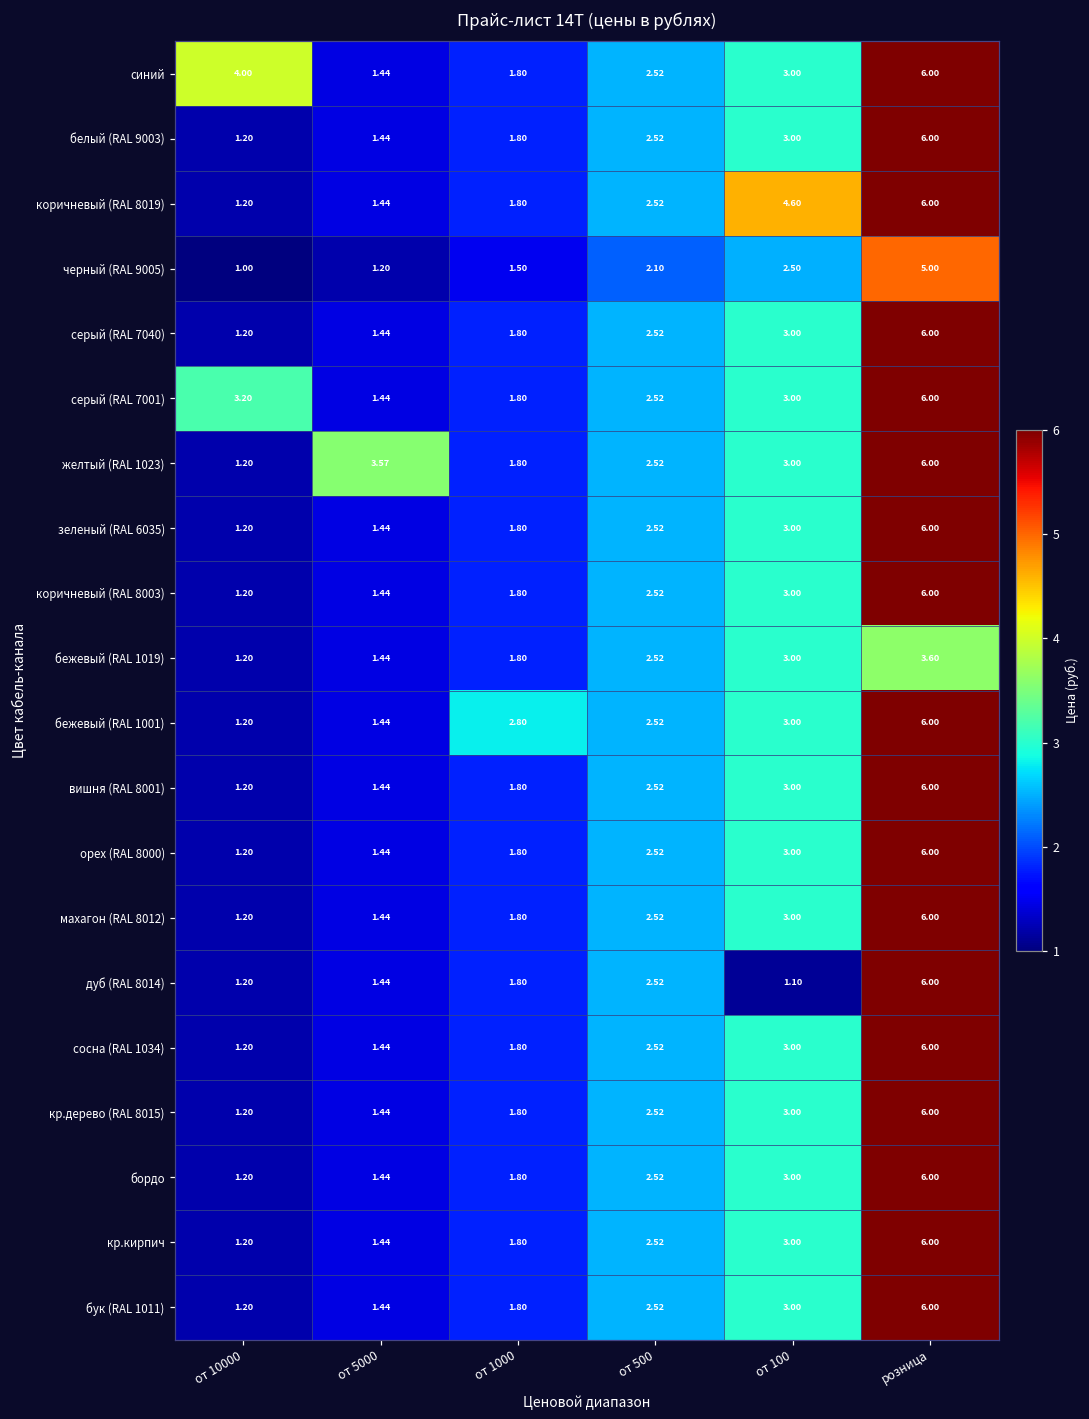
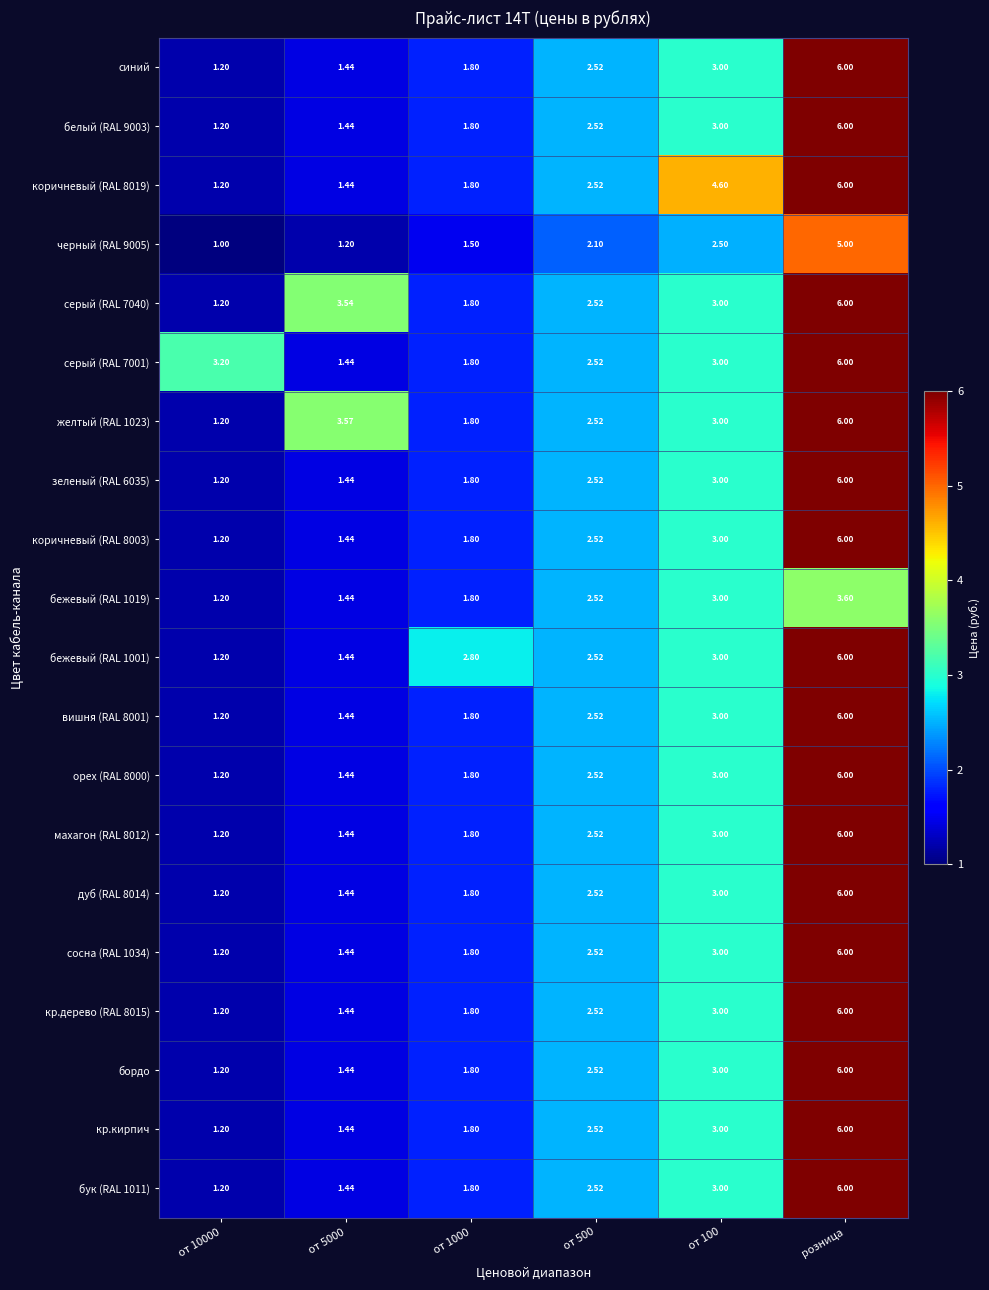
  {
    "синий": {
-     "от 10000": 4.00,
+     "от 10000": 1.20,
      "от 5000": 1.44,
      "от 1000": 1.80,
      "от 500": 2.52,
      "от 100": 3.00,
      "розница": 6.00
    },
    "белый (RAL 9003)": {
      "от 10000": 1.20,
      "от 5000": 1.44,
      "от 1000": 1.80,
      "от 500": 2.52,
      "от 100": 3.00,
      "розница": 6.00
    },
    "коричневый (RAL 8019)": {
      "от 10000": 1.20,
      "от 5000": 1.44,
      "от 1000": 1.80,
      "от 500": 2.52,
      "от 100": 4.60,
      "розница": 6.00
    },
    "черный (RAL 9005)": {
      "от 10000": 1.00,
      "от 5000": 1.20,
      "от 1000": 1.50,
      "от 500": 2.10,
      "от 100": 2.50,
      "розница": 5.00
    },
    "серый (RAL 7040)": {
      "от 10000": 1.20,
-     "от 5000": 1.44,
+     "от 5000": 3.54,
      "от 1000": 1.80,
      "от 500": 2.52,
      "от 100": 3.00,
      "розница": 6.00
    },
    "серый (RAL 7001)": {
      "от 10000": 3.20,
      "от 5000": 1.44,
      "от 1000": 1.80,
      "от 500": 2.52,
      "от 100": 3.00,
      "розница": 6.00
    },
    "желтый (RAL 1023)": {
      "от 10000": 1.20,
      "от 5000": 3.57,
      "от 1000": 1.80,
      "от 500": 2.52,
      "от 100": 3.00,
      "розница": 6.00
    },
    "зеленый (RAL 6035)": {
      "от 10000": 1.20,
      "от 5000": 1.44,
      "от 1000": 1.80,
      "от 500": 2.52,
      "от 100": 3.00,
      "розница": 6.00
    },
    "коричневый (RAL 8003)": {
      "от 10000": 1.20,
      "от 5000": 1.44,
      "от 1000": 1.80,
      "от 500": 2.52,
      "от 100": 3.00,
      "розница": 6.00
    },
    "бежевый (RAL 1019)": {
      "от 10000": 1.20,
      "от 5000": 1.44,
      "от 1000": 1.80,
      "от 500": 2.52,
      "от 100": 3.00,
      "розница": 3.60
    },
    "бежевый (RAL 1001)": {
      "от 10000": 1.20,
      "от 5000": 1.44,
      "от 1000": 2.80,
      "от 500": 2.52,
      "от 100": 3.00,
      "розница": 6.00
    },
    "вишня (RAL 8001)": {
      "от 10000": 1.20,
      "от 5000": 1.44,
      "от 1000": 1.80,
      "от 500": 2.52,
      "от 100": 3.00,
      "розница": 6.00
    },
    "орех (RAL 8000)": {
      "от 10000": 1.20,
      "от 5000": 1.44,
      "от 1000": 1.80,
      "от 500": 2.52,
      "от 100": 3.00,
      "розница": 6.00
    },
    "махагон (RAL 8012)": {
      "от 10000": 1.20,
      "от 5000": 1.44,
      "от 1000": 1.80,
      "от 500": 2.52,
      "от 100": 3.00,
      "розница": 6.00
    },
    "дуб (RAL 8014)": {
      "от 10000": 1.20,
      "от 5000": 1.44,
      "от 1000": 1.80,
      "от 500": 2.52,
-     "от 100": 1.10,
+     "от 100": 3.00,
      "розница": 6.00
    },
    "сосна (RAL 1034)": {
      "от 10000": 1.20,
      "от 5000": 1.44,
      "от 1000": 1.80,
      "от 500": 2.52,
      "от 100": 3.00,
      "розница": 6.00
    },
    "кр.дерево (RAL 8015)": {
      "от 10000": 1.20,
      "от 5000": 1.44,
      "от 1000": 1.80,
      "от 500": 2.52,
      "от 100": 3.00,
      "розница": 6.00
    },
    "бордо": {
      "от 10000": 1.20,
      "от 5000": 1.44,
      "от 1000": 1.80,
      "от 500": 2.52,
      "от 100": 3.00,
      "розница": 6.00
    },
    "кр.кирпич": {
      "от 10000": 1.20,
      "от 5000": 1.44,
      "от 1000": 1.80,
      "от 500": 2.52,
      "от 100": 3.00,
      "розница": 6.00
    },
    "бук (RAL 1011)": {
      "от 10000": 1.20,
      "от 5000": 1.44,
      "от 1000": 1.80,
      "от 500": 2.52,
      "от 100": 3.00,
      "розница": 6.00
    }
  }
